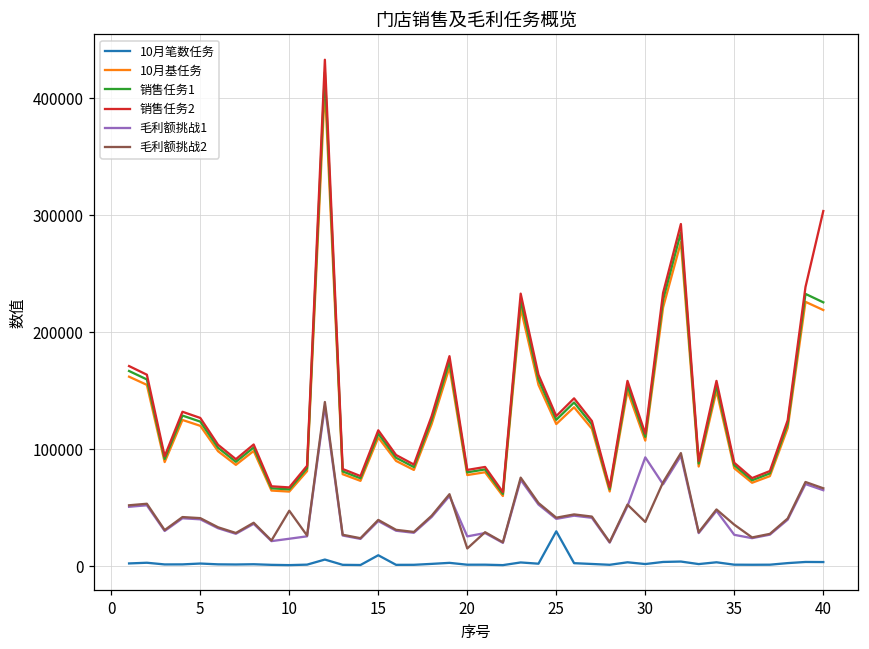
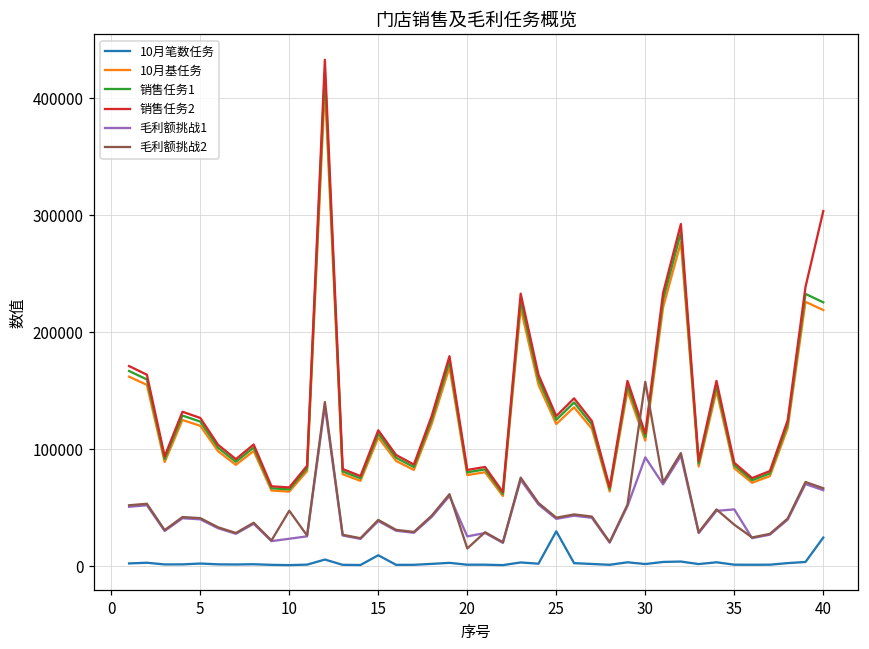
  {
    "10月笔数任务": {
      "5": 2000,
      "10": 1000,
      "15": 9000,
      "20": 1000,
      "25": 30000,
      "30": 2000,
      "35": 1000,
-     "40": 4000
+     "40": 24000
    },
    "10月基任务": {
      "5": 120000,
      "15": 110000,
      "25": 122000,
      "30": 107000,
      "35": 84000,
      "40": 219000
    },
    "销售任务1": {
      "5": 124000,
      "15": 113000,
      "25": 125000,
      "30": 111000,
      "40": 226000
    },
    "销售任务2": {
      "5": 127000,
      "15": 116000,
      "25": 128000,
      "30": 113000,
      "40": 304000
    },
    "毛利额挑战1": {
      "10": 23000,
      "20": 25000,
      "30": 93000,
-     "35": 27000
+     "35": 49000
    },
    "毛利额挑战2": {
      "10": 47000,
      "20": 15000,
-     "30": 38000,
+     "30": 158000,
      "35": 35000
    }
  }
